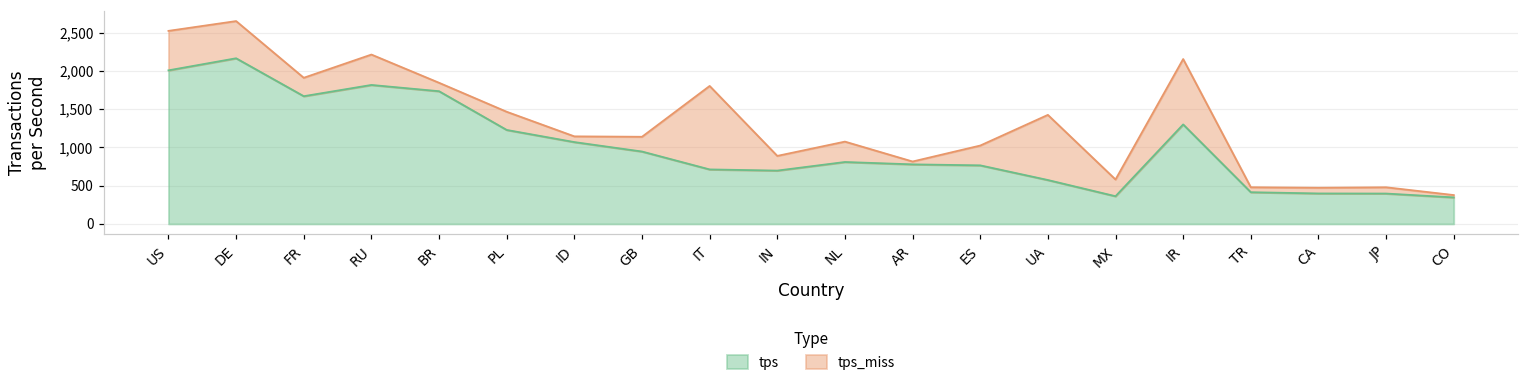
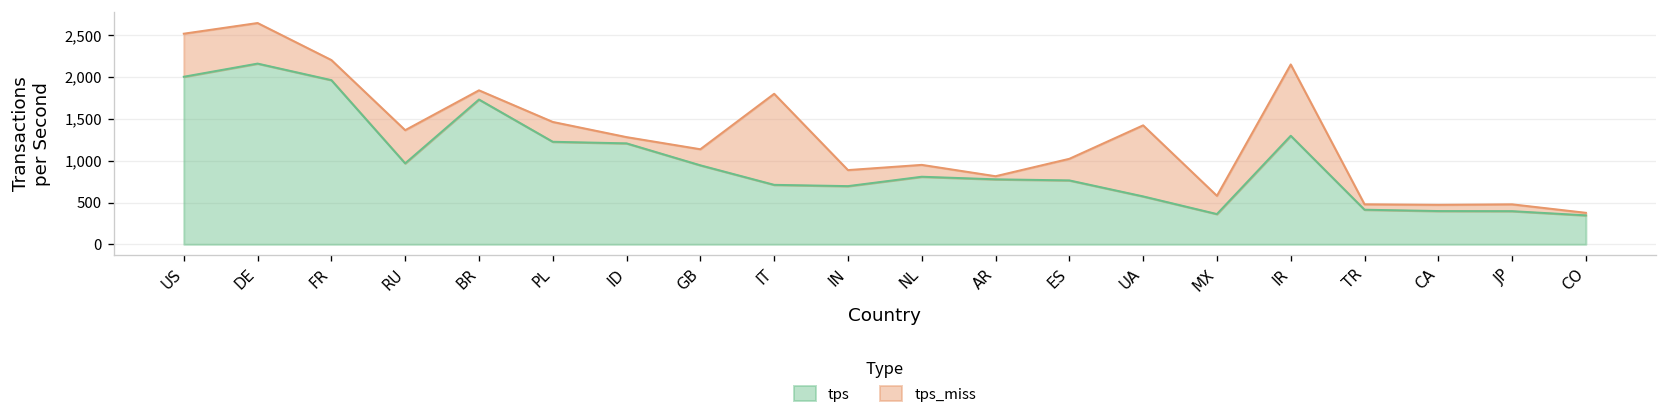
  {
    "tps": {
      "US": "2,000",
      "DE": "2,200",
-     "FR": "1,700",
-     "RU": "1,800",
+     "FR": "2,000",
+     "RU": "1,000",
      "BR": "1,700",
      "PL": "1,200",
-     "ID": "1,100",
+     "ID": "1,200",
      "GB": "900",
      "IT": "700",
      "IN": "700",
      "NL": "800",
      "AR": "800",
      "ES": "800",
      "UA": "600",
      "MX": "400",
      "IR": "1,300",
      "TR": "400",
      "CA": "400",
      "JP": "400"
    },
    "tps_miss": {
      "US": "500",
      "DE": "500",
      "FR": "200",
      "RU": "400",
      "BR": "100",
      "PL": "200",
      "ID": "100",
      "GB": "200",
      "IT": "1,100",
      "IN": "200",
-     "NL": "300",
+     "NL": "100",
      "AR": "0",
      "ES": "300",
      "UA": "900",
      "MX": "200",
      "IR": "900",
      "TR": "100",
      "CA": "100",
      "JP": "100"
    }
  }
